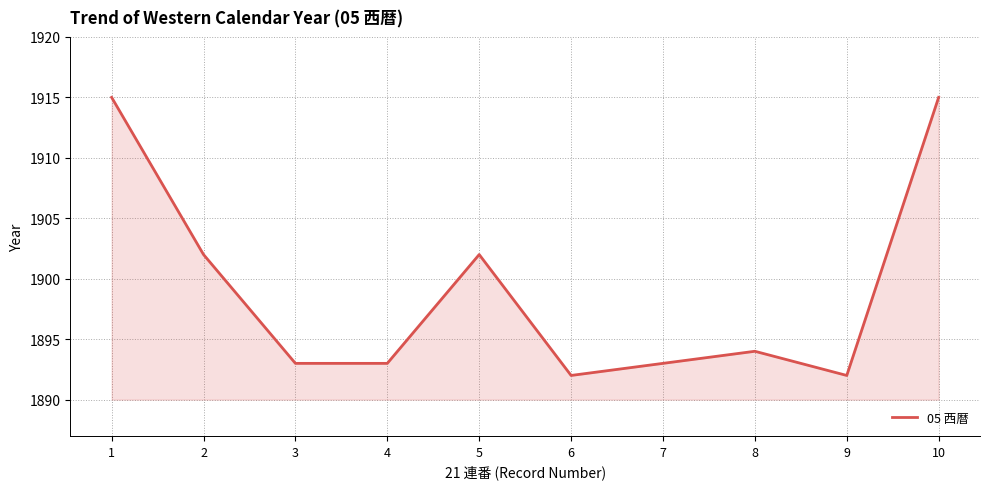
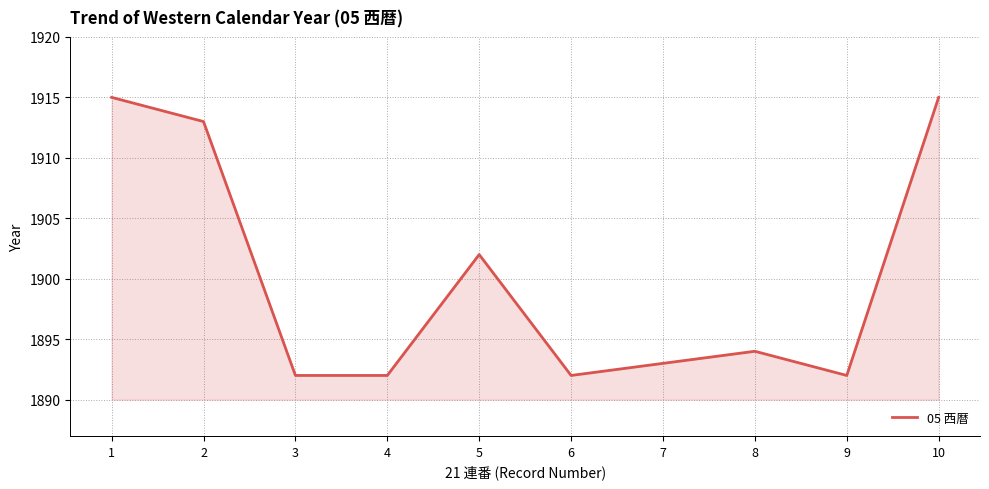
  {
    "1": 1915,
-   "2": 1902,
-   "3": 1893,
-   "4": 1893,
+   "2": 1913,
+   "3": 1892,
+   "4": 1892,
    "5": 1902,
    "6": 1892,
    "7": 1893,
    "8": 1894,
    "9": 1892,
    "10": 1915
  }
